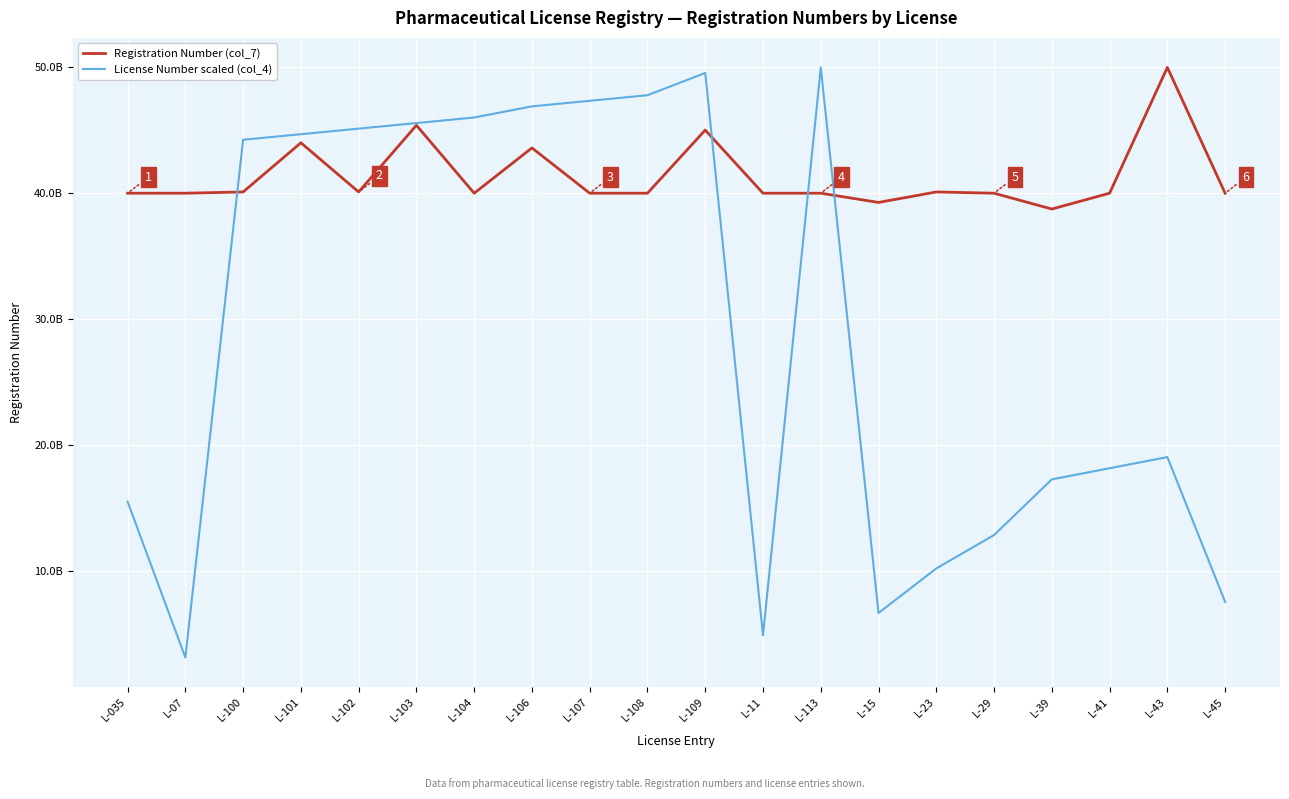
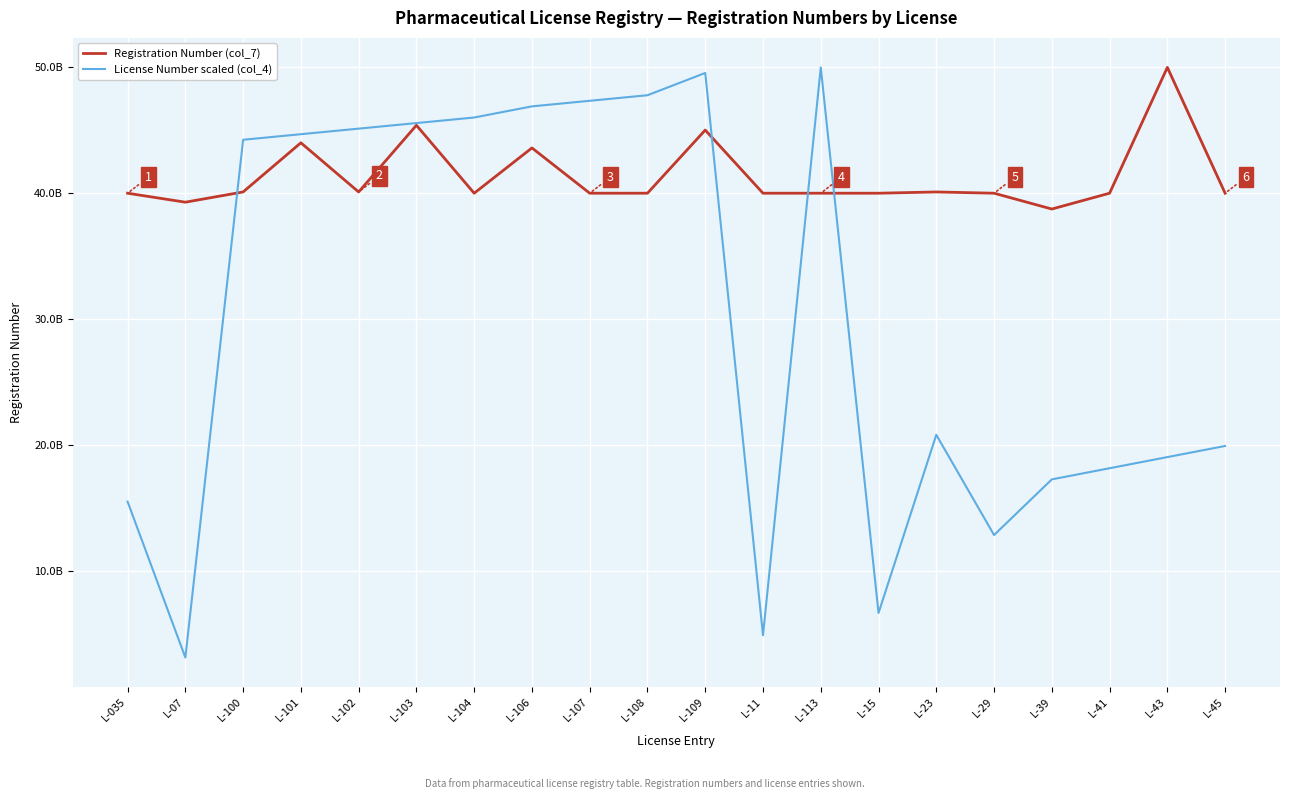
  {
    "Registration Number (col_7)": {
-     "L-07": 40000000000,
+     "L-07": 39300000000,
      "L-100": 40100000000,
      "L-101": 44000000000,
      "L-104": 40000000000,
      "L-106": 43600000000,
      "L-108": 40000000000,
      "L-109": 45000000000,
      "L-11": 40000000000,
-     "L-15": 39300000000,
+     "L-15": 40000000000,
      "L-23": 40100000000,
      "L-39": 38700000000,
      "L-41": 40000000000,
      "L-43": 50000000000
    },
    "License Number scaled (col_4)": {
      "L-035": 15500000000,
      "L-07": 3100000000,
      "L-100": 44300000000,
      "L-101": 44700000000,
      "L-102": 45100000000,
      "L-104": 46000000000,
      "L-106": 46900000000,
      "L-107": 47300000000,
      "L-108": 47800000000,
      "L-109": 49600000000,
      "L-11": 4900000000,
      "L-113": 50000000000,
      "L-15": 6600000000,
-     "L-23": 10200000000,
+     "L-23": 20800000000,
      "L-29": 12800000000,
      "L-39": 17300000000,
      "L-41": 18100000000,
      "L-43": 19000000000,
-     "L-45": 7500000000
+     "L-45": 19900000000
    }
  }
